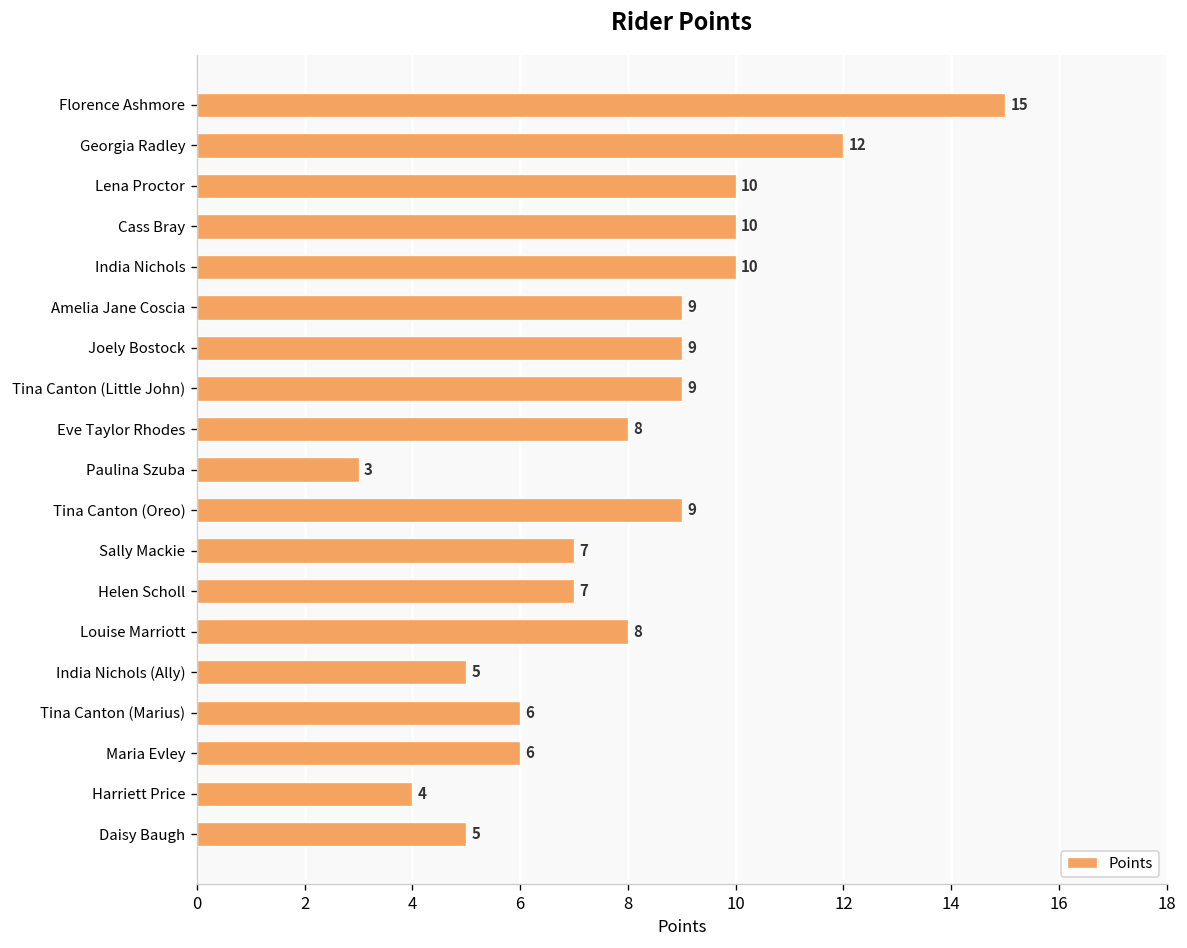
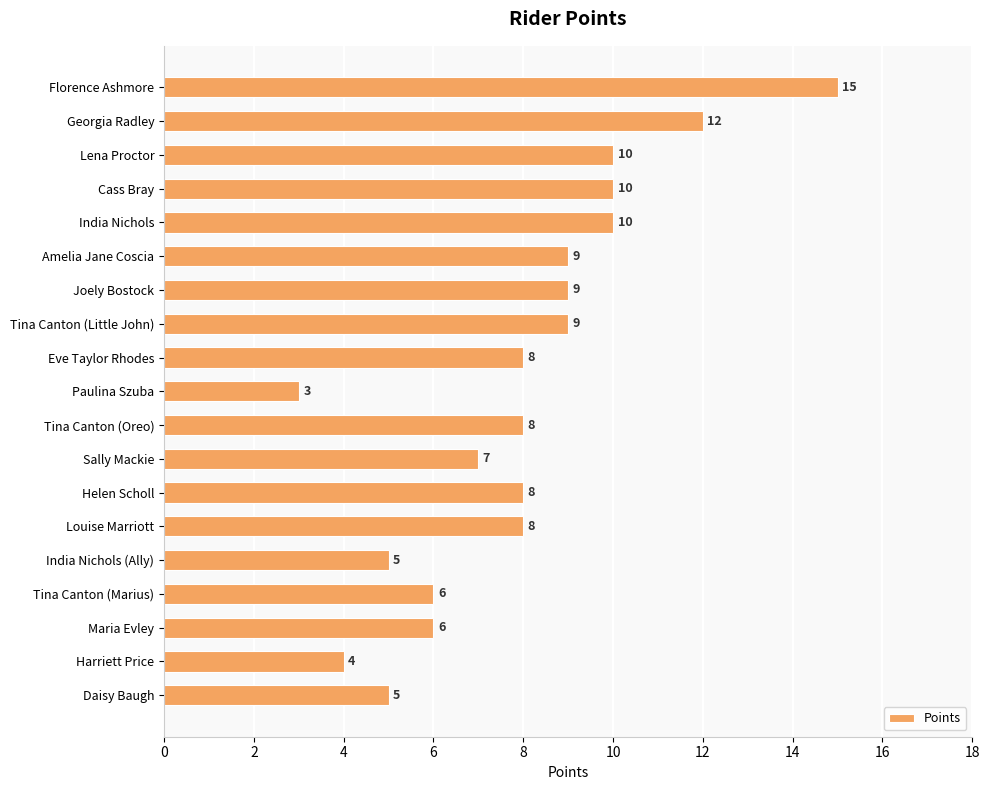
  {
    "Florence Ashmore": 15,
    "Georgia Radley": 12,
    "Lena Proctor": 10,
    "Cass Bray": 10,
    "India Nichols": 10,
    "Amelia Jane Coscia": 9,
    "Joely Bostock": 9,
    "Tina Canton (Little John)": 9,
    "Eve Taylor Rhodes": 8,
    "Paulina Szuba": 3,
-   "Tina Canton (Oreo)": 9,
+   "Tina Canton (Oreo)": 8,
    "Sally Mackie": 7,
-   "Helen Scholl": 7,
+   "Helen Scholl": 8,
    "Louise Marriott": 8,
    "India Nichols (Ally)": 5,
    "Tina Canton (Marius)": 6,
    "Maria Evley": 6,
    "Harriett Price": 4,
    "Daisy Baugh": 5
  }
